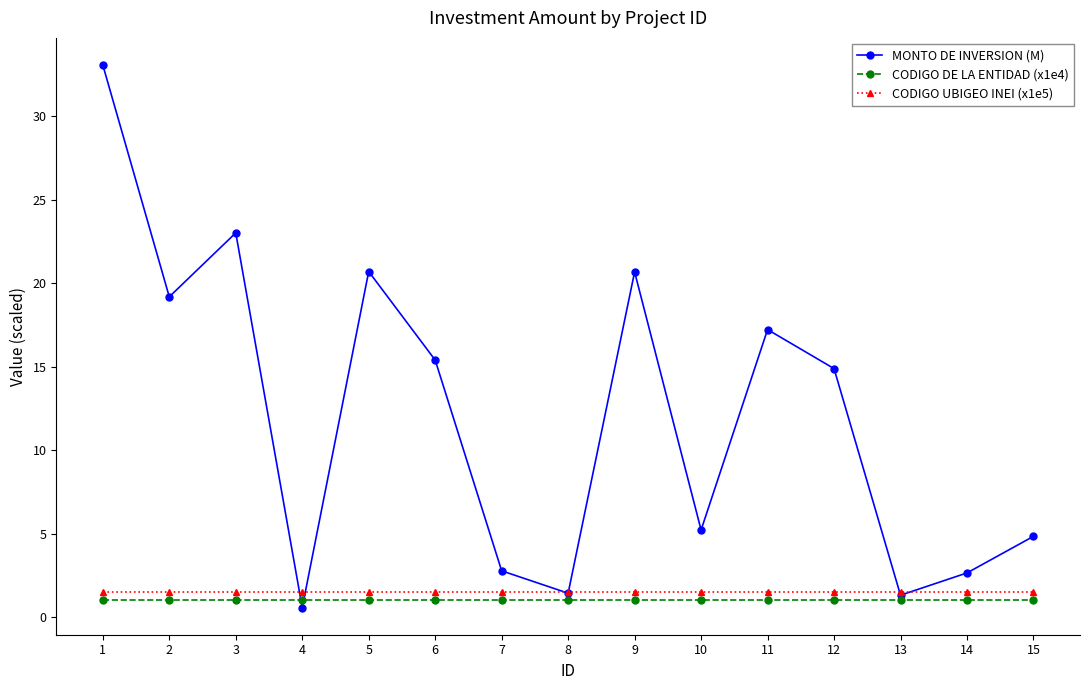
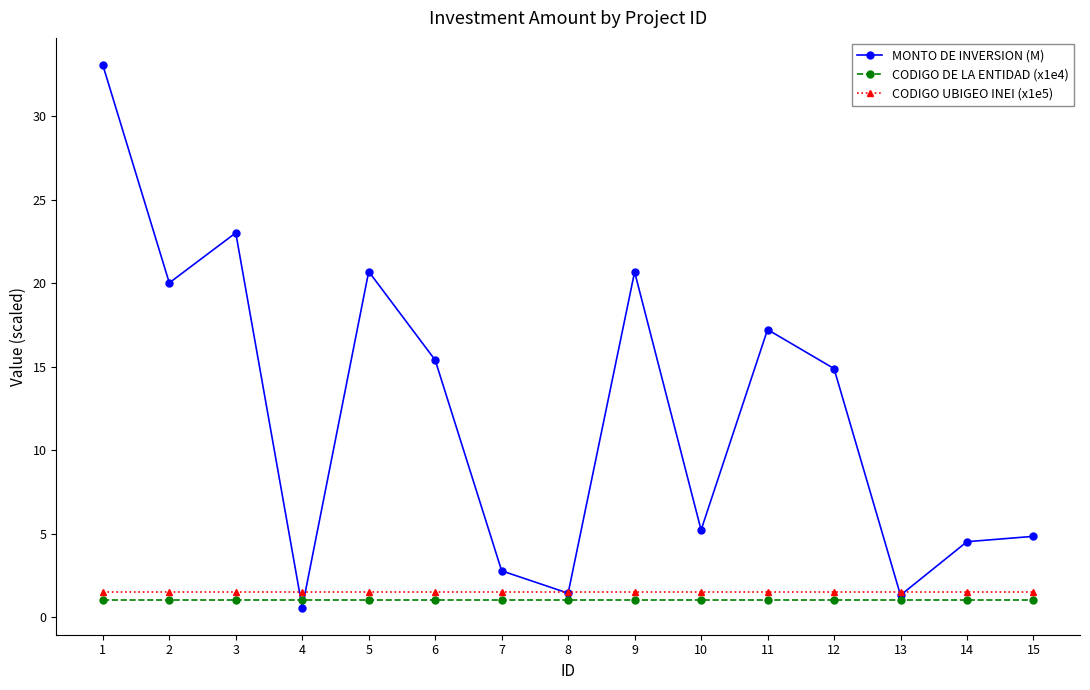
  {
    "MONTO DE INVERSION (M)": {
      "1": 33.1,
-     "2": 19.2,
+     "2": 20.0,
      "3": 23.0,
      "4": 0.6,
      "5": 20.7,
      "6": 15.4,
      "7": 2.8,
      "9": 20.7,
      "10": 5.2,
      "11": 17.2,
      "12": 14.9,
      "13": 1.3,
-     "14": 2.6,
+     "14": 4.5,
      "15": 4.8
    },
    "CODIGO DE LA ENTIDAD (x1e4)": {
      "1": 1.0,
      "2": 1.0,
      "3": 1.0,
      "4": 1.0,
      "5": 1.0,
      "6": 1.0,
      "7": 1.0,
      "8": 1.0,
      "9": 1.0,
      "10": 1.0,
      "11": 1.0,
      "12": 1.0,
      "13": 1.0,
      "14": 1.0,
      "15": 1.0
    },
    "CODIGO UBIGEO INEI (x1e5)": {
      "1": 1.5,
      "2": 1.5,
      "3": 1.5,
      "4": 1.5,
      "5": 1.5,
      "6": 1.5,
      "7": 1.5,
      "9": 1.5,
      "10": 1.5,
      "11": 1.5,
      "12": 1.5,
      "13": 1.5,
      "14": 1.5,
      "15": 1.5
    }
  }
